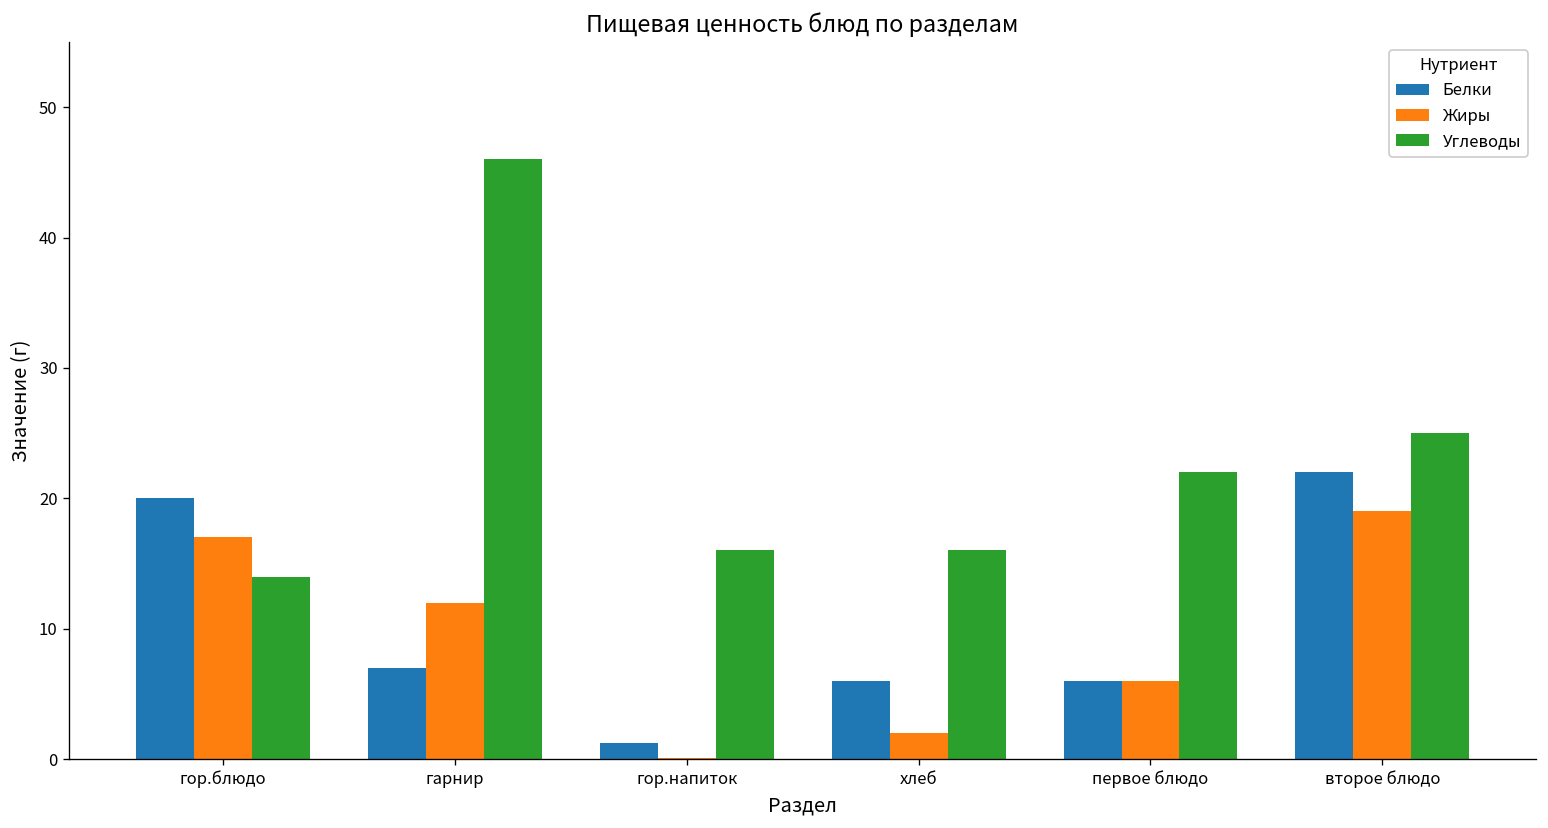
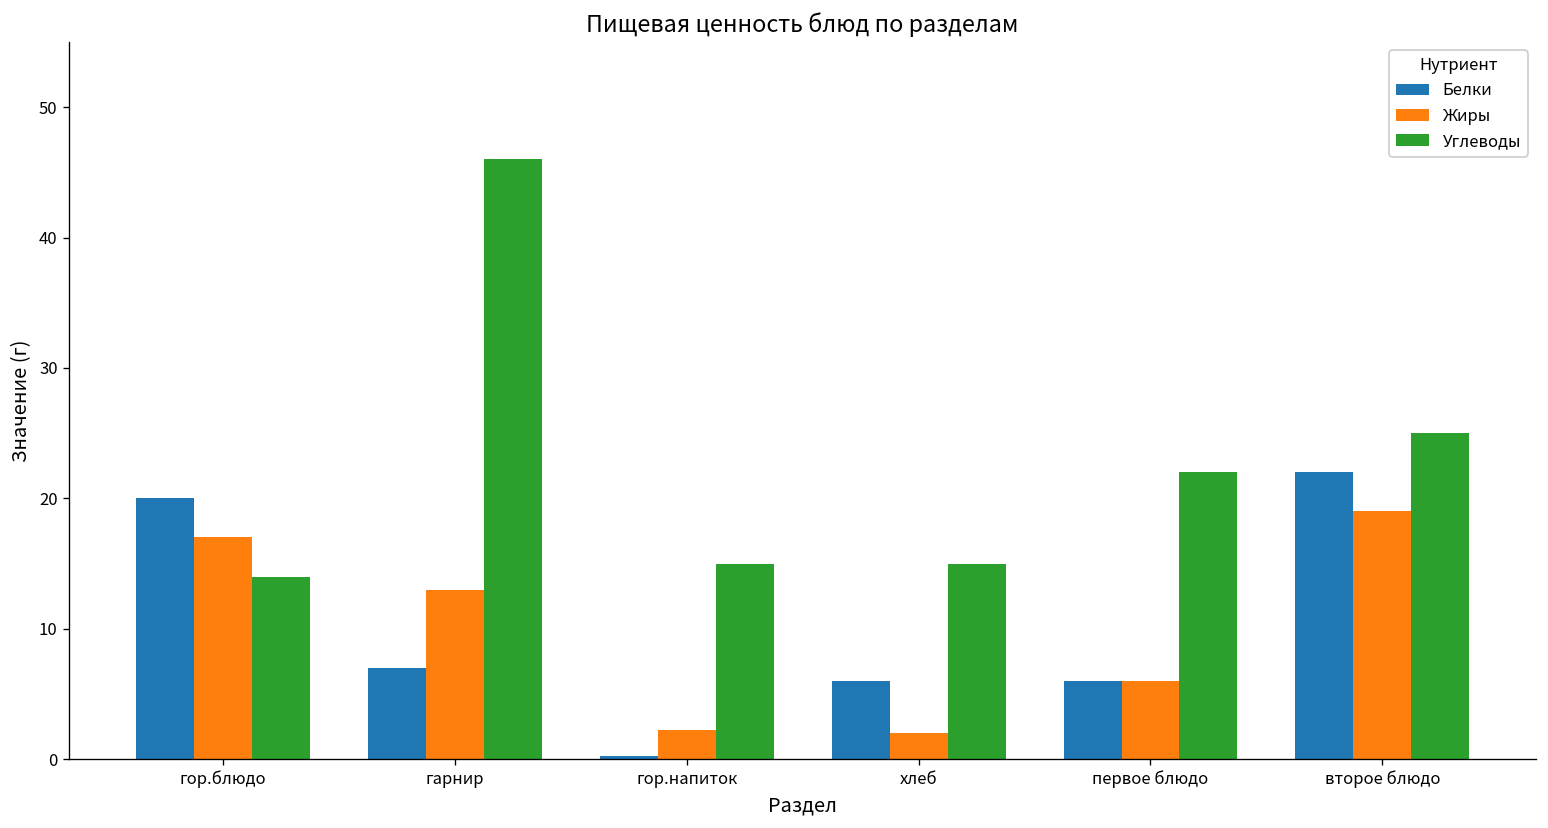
  {
    "Белки": {
      "гор.блюдо": 20.0,
      "гарнир": 7.0,
-     "гор.напиток": 1.2,
+     "гор.напиток": 0.2,
      "хлеб": 6.0,
      "первое блюдо": 6.0,
      "второе блюдо": 22.0
    },
    "Жиры": {
      "гор.блюдо": 17.0,
-     "гарнир": 12,
-     "гор.напиток": 0.1,
+     "гарнир": 13,
+     "гор.напиток": 2.2,
      "хлеб": 2.0,
      "первое блюдо": 6.0,
      "второе блюдо": 19.0
    },
    "Углеводы": {
      "гор.блюдо": 14,
      "гарнир": 46,
-     "гор.напиток": 16,
-     "хлеб": 16,
+     "гор.напиток": 15,
+     "хлеб": 15,
      "первое блюдо": 22,
      "второе блюдо": 25
    }
  }
